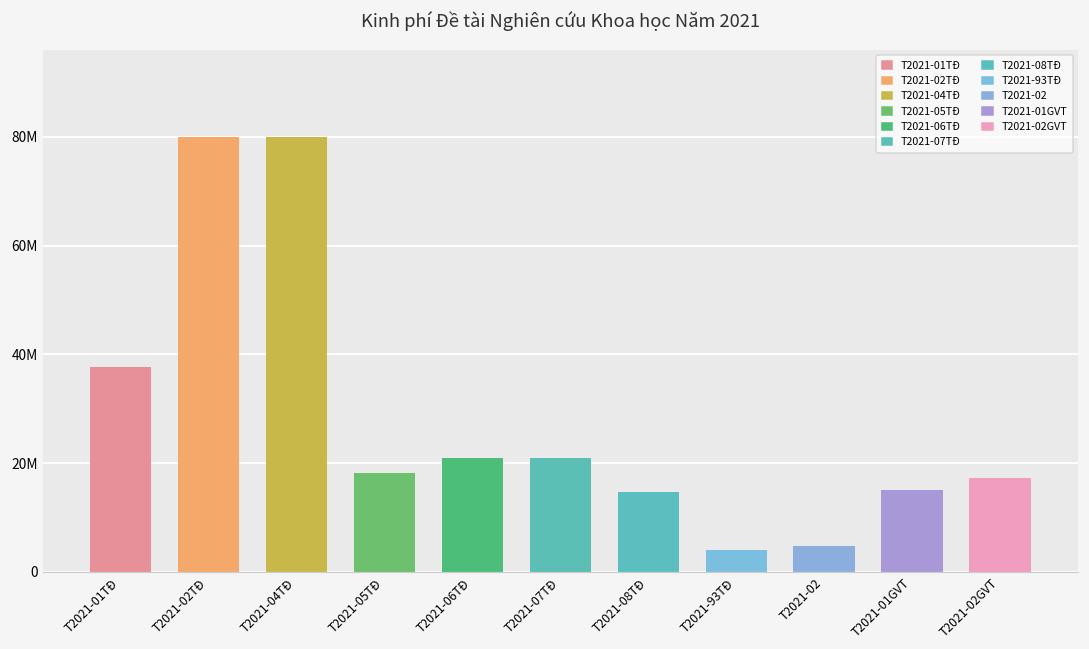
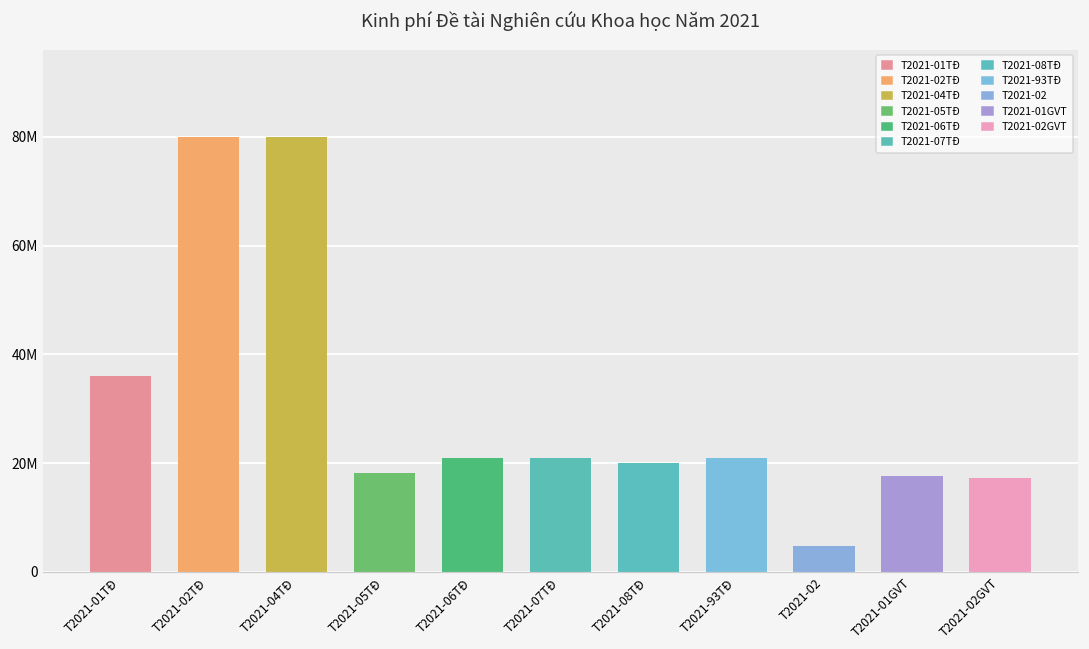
  {
-   "T2021-01TĐ": 38000000,
+   "T2021-01TĐ": 36000000,
    "T2021-02TĐ": 80000000,
    "T2021-04TĐ": 80000000,
    "T2021-05TĐ": 18000000,
    "T2021-06TĐ": 21000000,
    "T2021-07TĐ": 21000000,
-   "T2021-08TĐ": 15000000,
-   "T2021-93TĐ": 4000000,
+   "T2021-08TĐ": 20000000,
+   "T2021-93TĐ": 21000000,
    "T2021-02": 5000000,
-   "T2021-01GVT": 15000000,
+   "T2021-01GVT": 18000000,
    "T2021-02GVT": 17000000
  }
